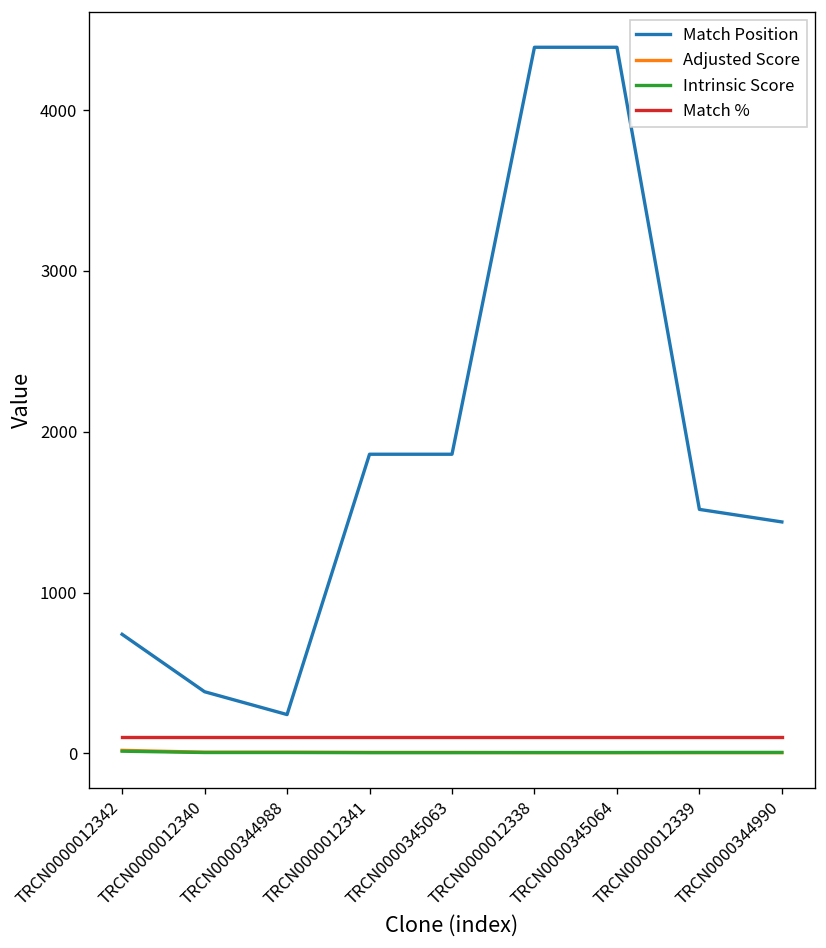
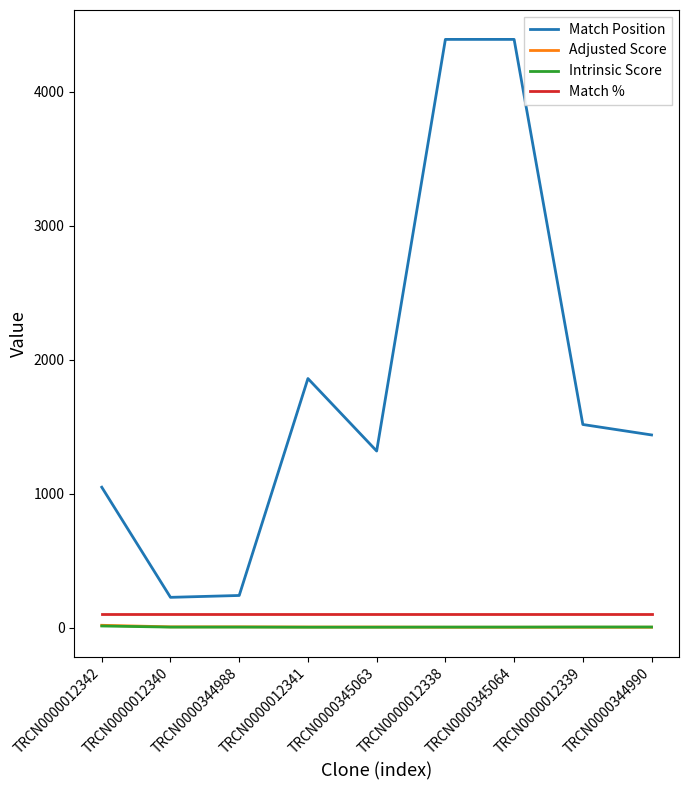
  {
    "Match Position": {
-     "TRCN0000012342": 740,
-     "TRCN0000012340": 380,
+     "TRCN0000012342": 1050,
+     "TRCN0000012340": 230,
      "TRCN0000344988": 240,
      "TRCN0000012341": 1860,
-     "TRCN0000345063": 1860,
+     "TRCN0000345063": 1320,
      "TRCN0000012338": 4390,
      "TRCN0000345064": 4390,
      "TRCN0000012339": 1520,
      "TRCN0000344990": 1440
    },
    "Match %": {
      "TRCN0000012342": 100,
      "TRCN0000012340": 100,
      "TRCN0000344988": 100,
      "TRCN0000012341": 100,
      "TRCN0000345063": 100,
      "TRCN0000012338": 100,
      "TRCN0000345064": 100,
      "TRCN0000012339": 100,
      "TRCN0000344990": 100
    }
  }
